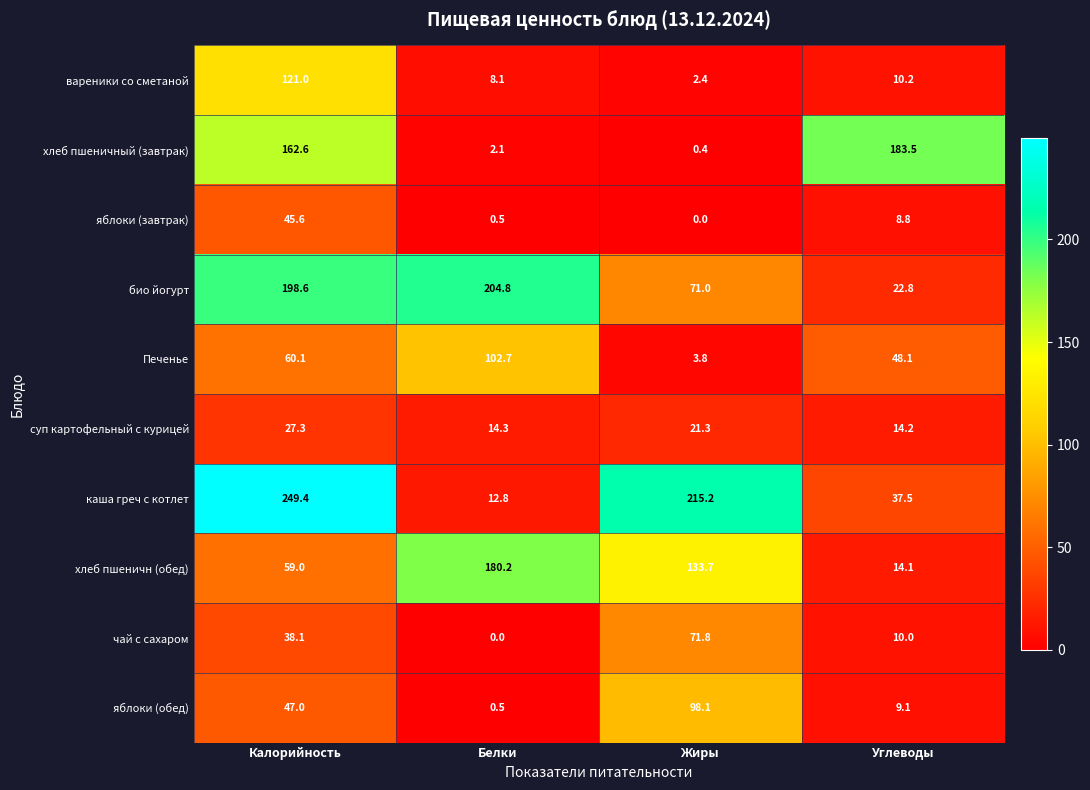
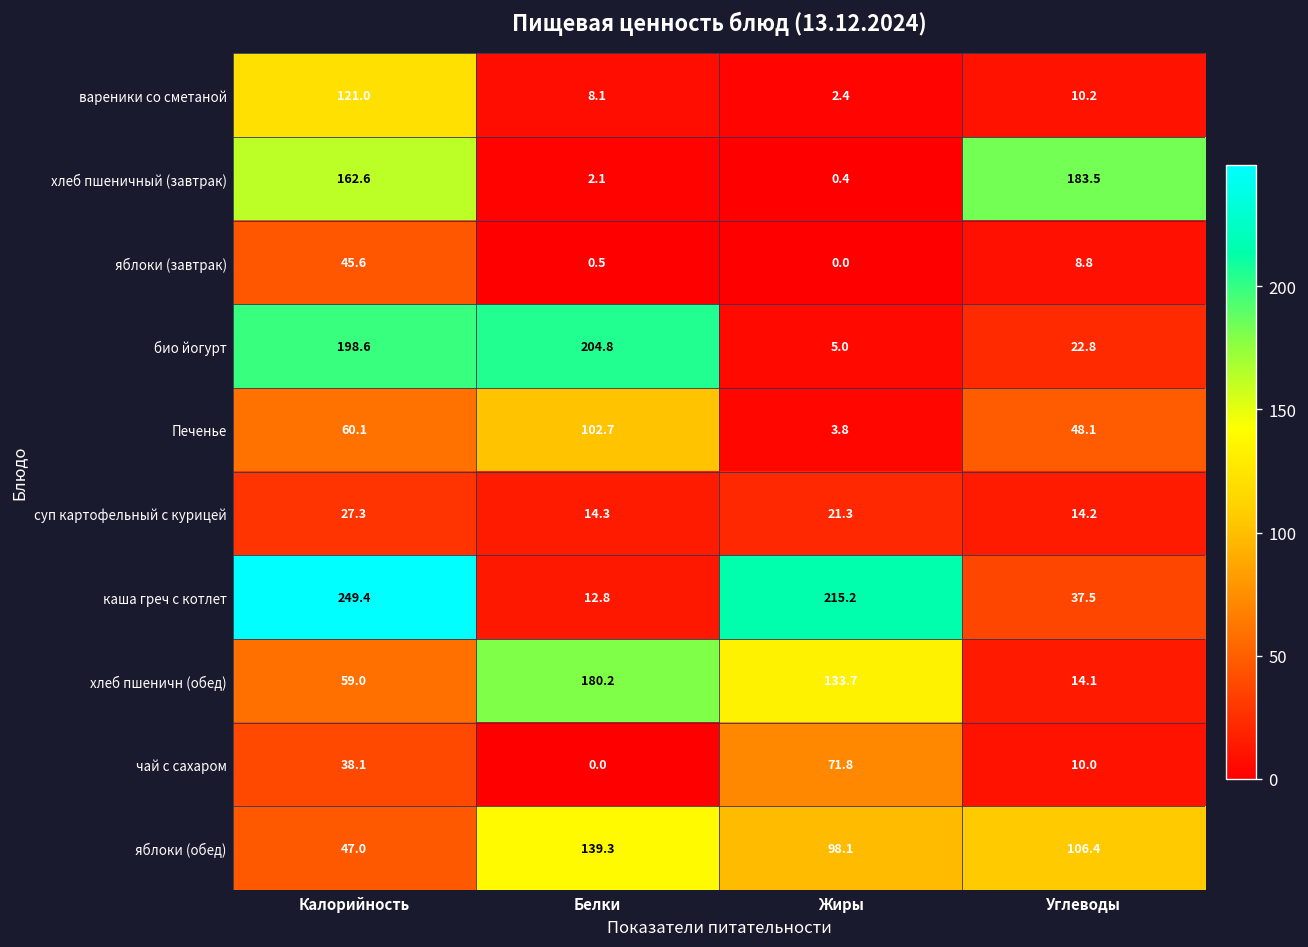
  {
    "вареники со сметаной": {
      "Калорийность": 121.0,
      "Белки": 8.1,
      "Жиры": 2.4,
      "Углеводы": 10.2
    },
    "хлеб пшеничный (завтрак)": {
      "Калорийность": 162.6,
      "Белки": 2.1,
      "Жиры": 0.4,
      "Углеводы": 183.5
    },
    "яблоки (завтрак)": {
      "Калорийность": 45.6,
      "Белки": 0.5,
      "Жиры": 0.0,
      "Углеводы": 8.8
    },
    "био йогурт": {
      "Калорийность": 198.6,
      "Белки": 204.8,
-     "Жиры": 71.0,
+     "Жиры": 5.0,
      "Углеводы": 22.8
    },
    "Печенье": {
      "Калорийность": 60.1,
      "Белки": 102.7,
      "Жиры": 3.8,
      "Углеводы": 48.1
    },
    "суп картофельный с курицей": {
      "Калорийность": 27.3,
      "Белки": 14.3,
      "Жиры": 21.3,
      "Углеводы": 14.2
    },
    "каша греч с котлет": {
      "Калорийность": 249.4,
      "Белки": 12.8,
      "Жиры": 215.2,
      "Углеводы": 37.5
    },
    "хлеб пшеничн (обед)": {
      "Калорийность": 59.0,
      "Белки": 180.2,
      "Жиры": 133.7,
      "Углеводы": 14.1
    },
    "чай с сахаром": {
      "Калорийность": 38.1,
      "Белки": 0.0,
      "Жиры": 71.8,
      "Углеводы": 10.0
    },
    "яблоки (обед)": {
      "Калорийность": 47.0,
-     "Белки": 0.5,
+     "Белки": 139.3,
      "Жиры": 98.1,
-     "Углеводы": 9.1
+     "Углеводы": 106.4
    }
  }
